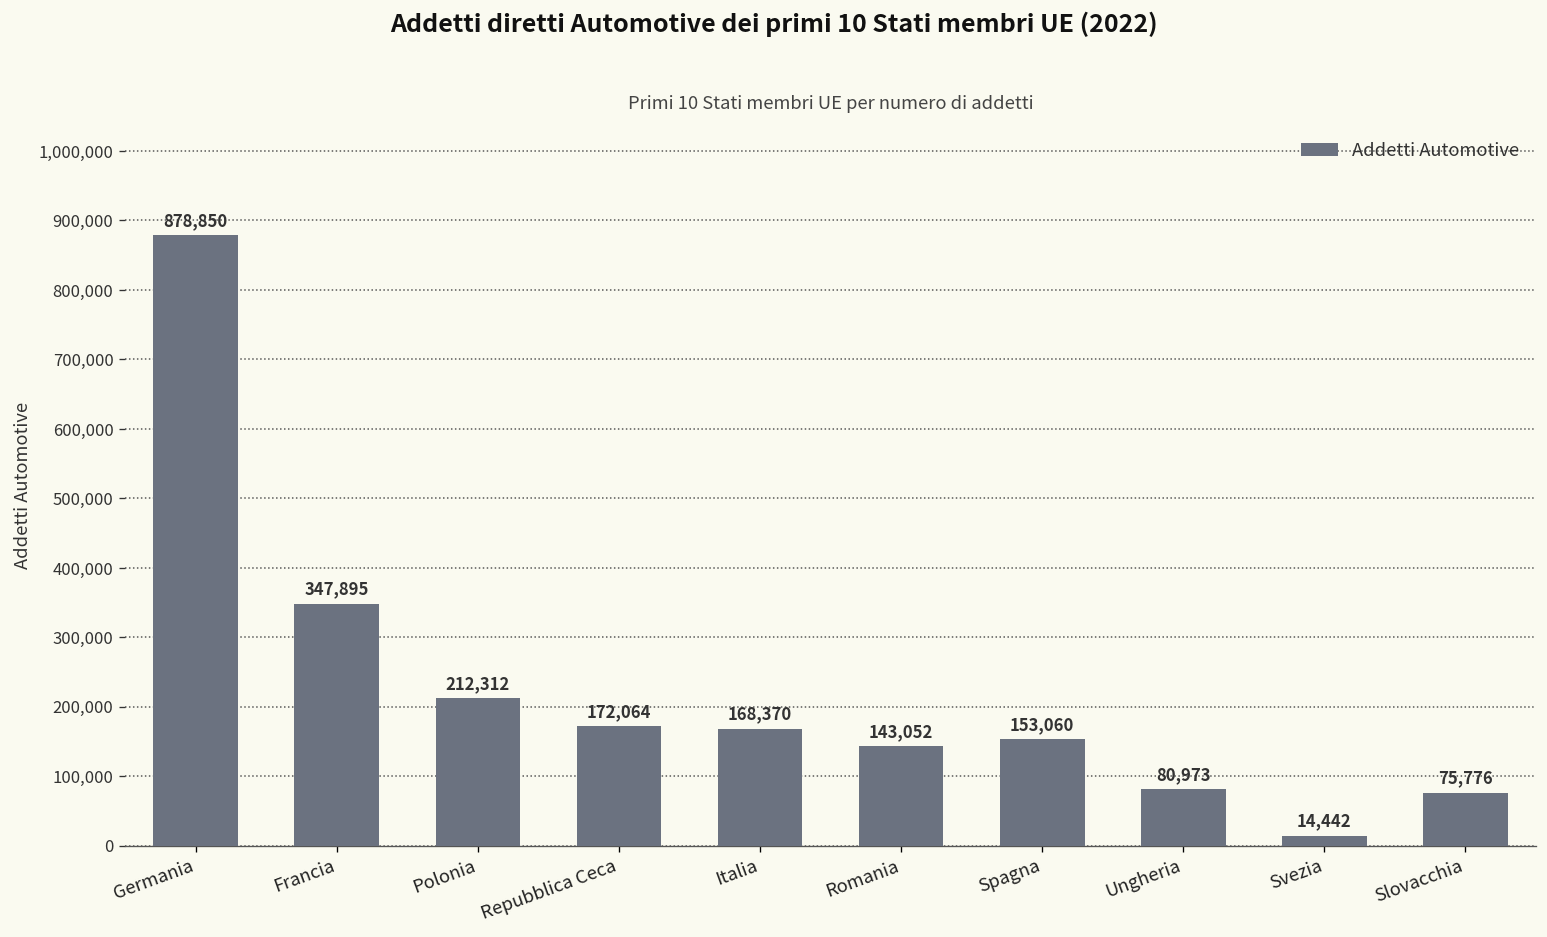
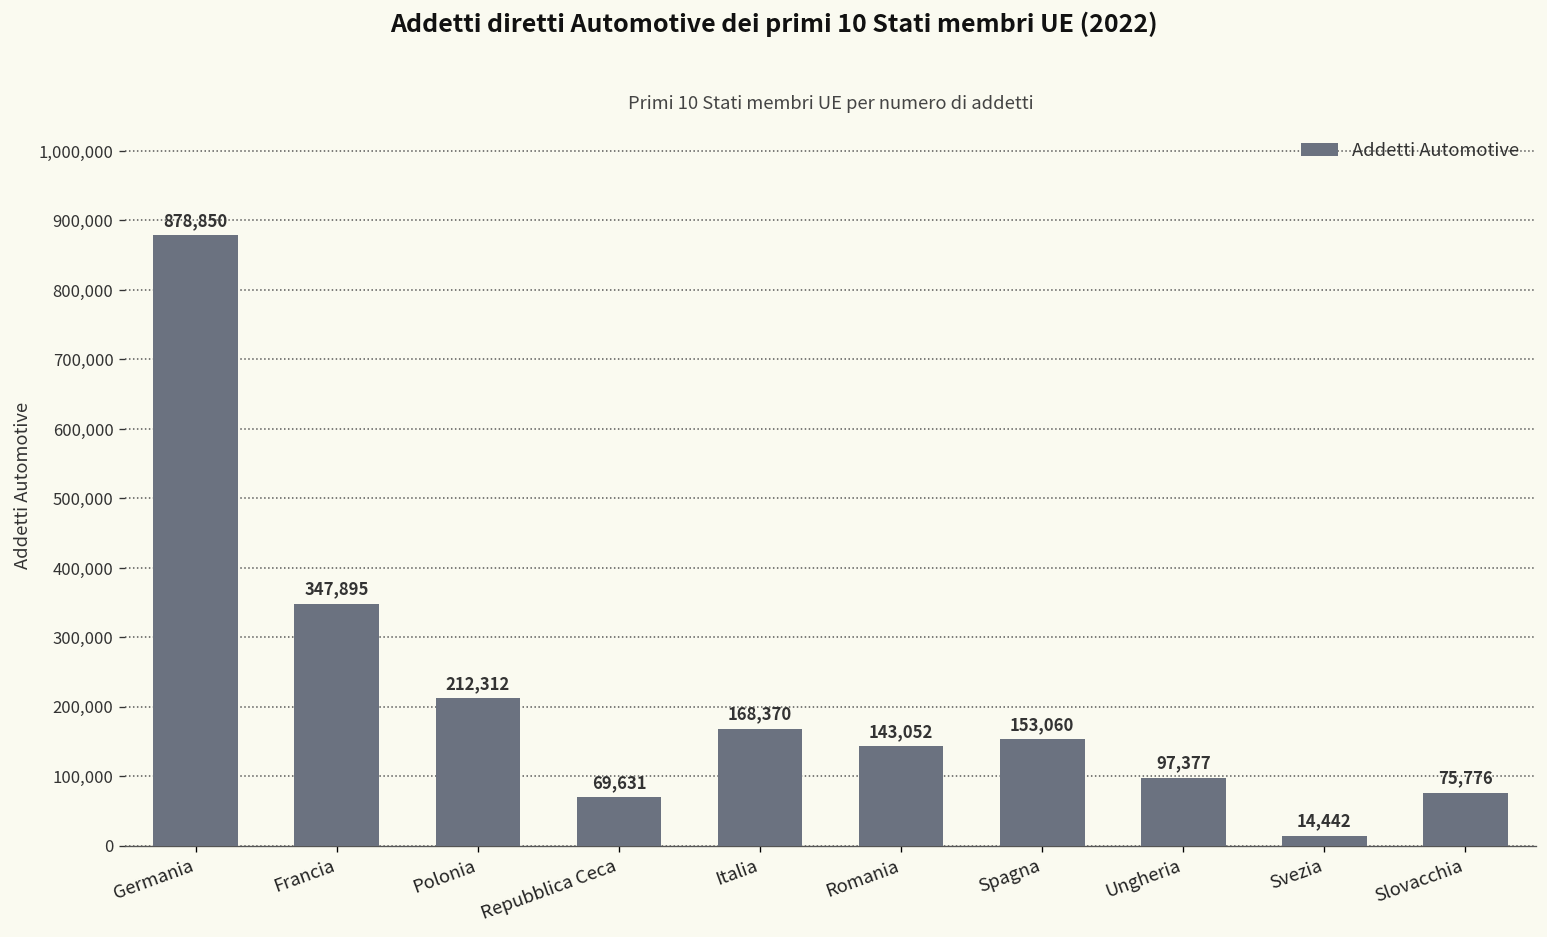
  {
    "Germania": "878,850",
    "Francia": "347,895",
    "Polonia": "212,312",
-   "Repubblica Ceca": "172,064",
+   "Repubblica Ceca": "69,631",
    "Italia": "168,370",
    "Romania": "143,052",
    "Spagna": "153,060",
-   "Ungheria": "80,973",
+   "Ungheria": "97,377",
    "Svezia": "14,442",
    "Slovacchia": "75,776"
  }
